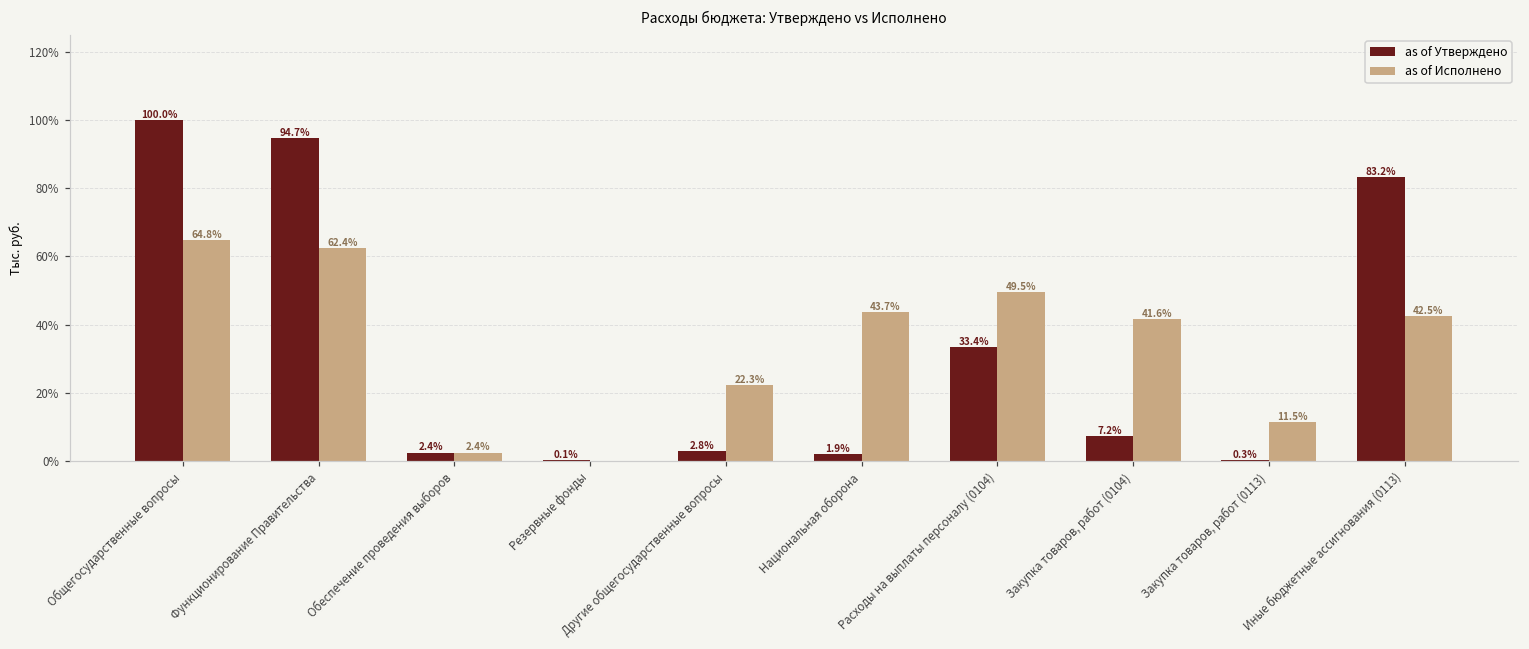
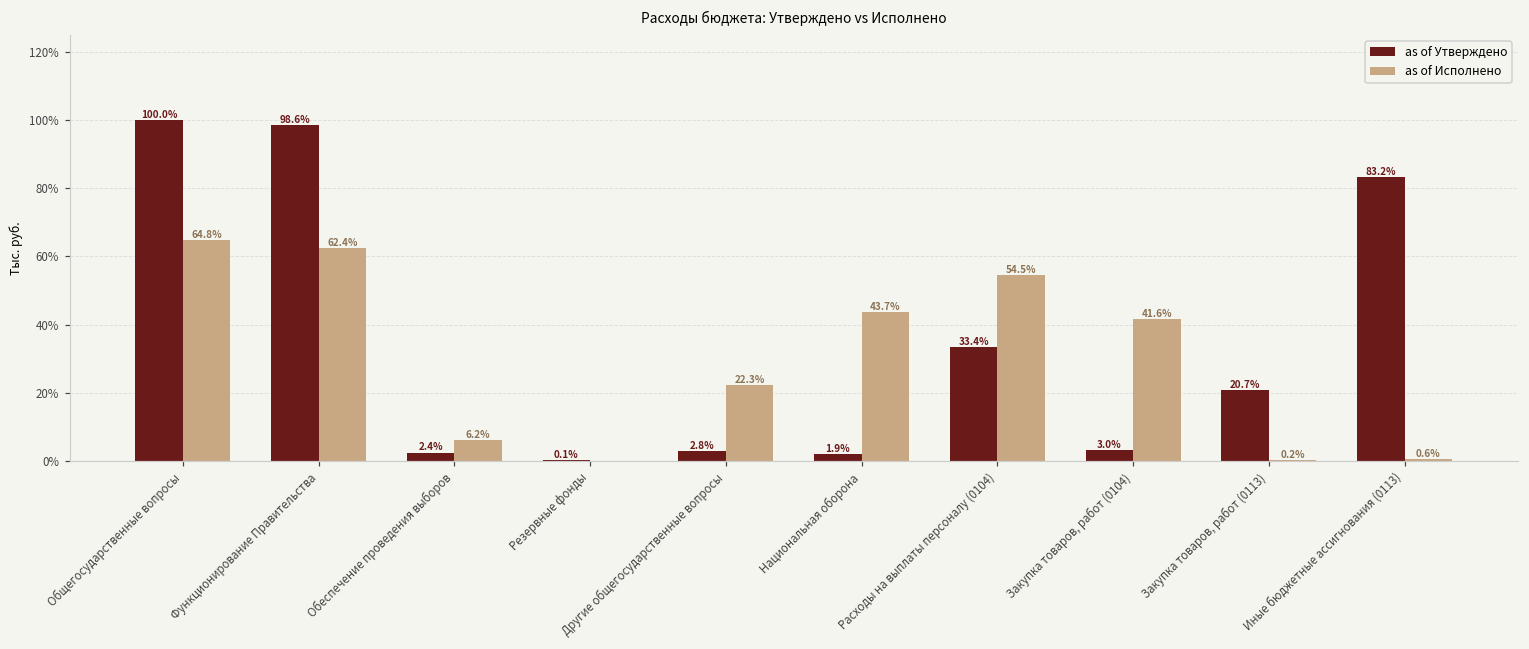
  {
    "as of Утверждено": {
      "Общегосударственные вопросы": "100.0%",
-     "Функционирование Правительства": "94.7%",
+     "Функционирование Правительства": "98.6%",
      "Обеспечение проведения выборов": "2.4%",
      "Резервные фонды": "0.1%",
      "Другие общегосударственные вопросы": "2.8%",
      "Национальная оборона": "1.9%",
      "Расходы на выплаты персоналу (0104)": "33.4%",
-     "Закупка товаров, работ (0104)": "7.2%",
-     "Закупка товаров, работ (0113)": "0.3%",
+     "Закупка товаров, работ (0104)": "3.0%",
+     "Закупка товаров, работ (0113)": "20.7%",
      "Иные бюджетные ассигнования (0113)": "83.2%"
    },
    "as of Исполнено": {
      "Общегосударственные вопросы": "64.8%",
      "Функционирование Правительства": "62.4%",
-     "Обеспечение проведения выборов": "2.4%",
+     "Обеспечение проведения выборов": "6.2%",
      "Другие общегосударственные вопросы": "22.3%",
      "Национальная оборона": "43.7%",
-     "Расходы на выплаты персоналу (0104)": "49.5%",
+     "Расходы на выплаты персоналу (0104)": "54.5%",
      "Закупка товаров, работ (0104)": "41.6%",
-     "Закупка товаров, работ (0113)": "11.5%",
-     "Иные бюджетные ассигнования (0113)": "42.5%"
+     "Закупка товаров, работ (0113)": "0.2%",
+     "Иные бюджетные ассигнования (0113)": "0.6%"
    }
  }
